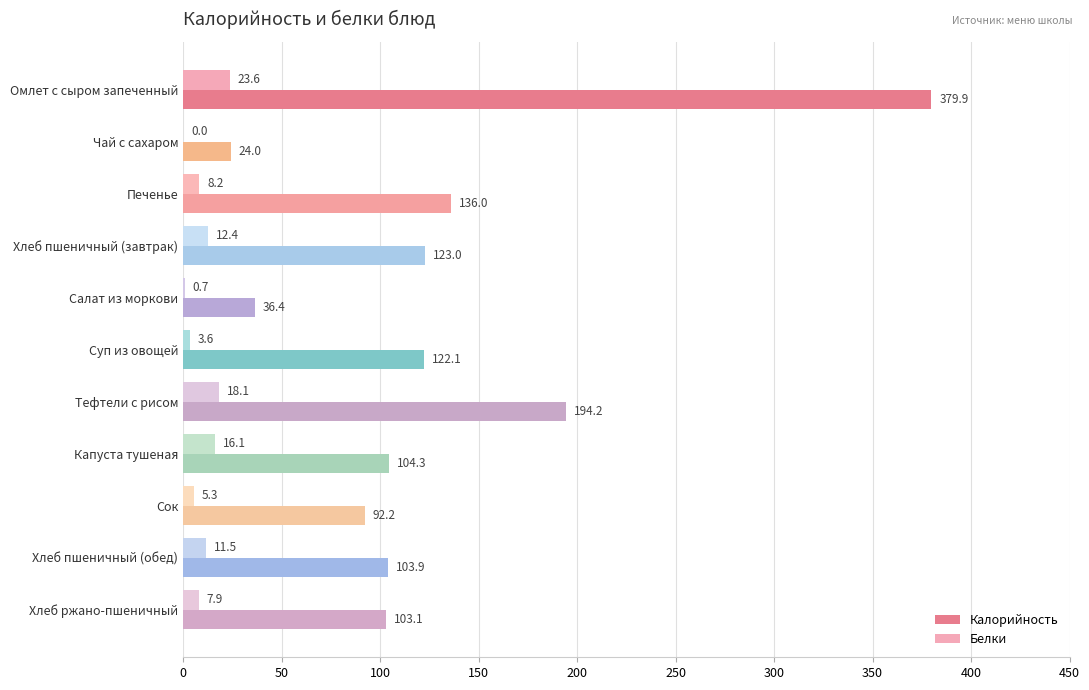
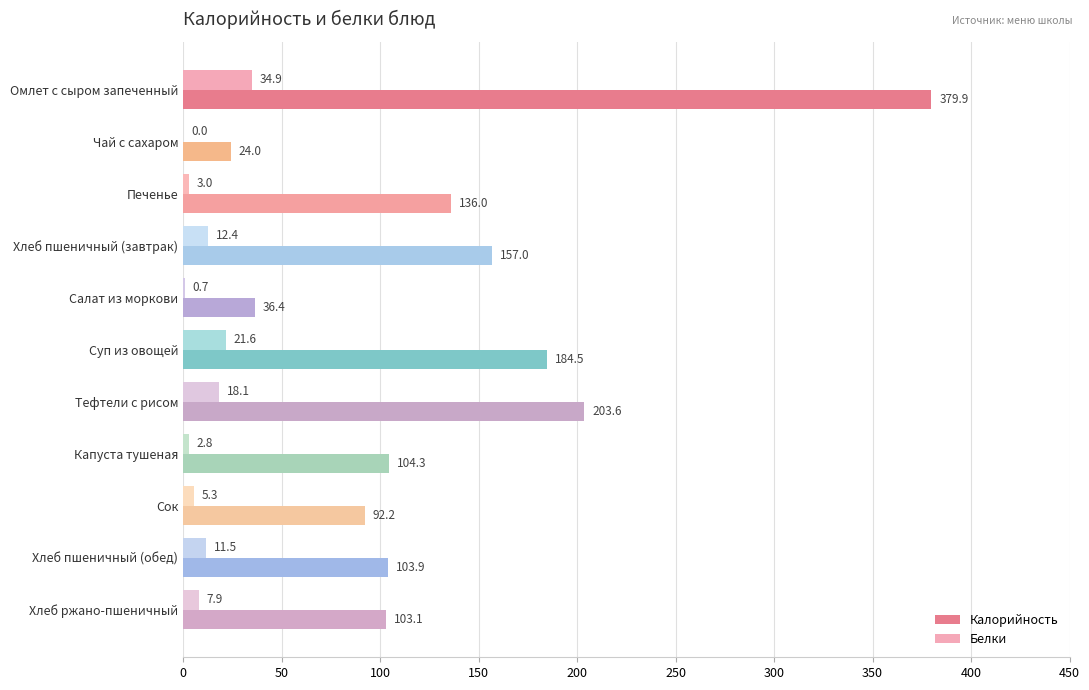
  {
    "Калорийность": {
      "Омлет с сыром запеченный": 379.9,
      "Чай с сахаром": 24.0,
      "Печенье": 136.0,
-     "Хлеб пшеничный (завтрак)": 123.0,
+     "Хлеб пшеничный (завтрак)": 157.0,
      "Салат из моркови": 36.4,
-     "Суп из овощей": 122.1,
-     "Тефтели с рисом": 194.2,
+     "Суп из овощей": 184.5,
+     "Тефтели с рисом": 203.6,
      "Капуста тушеная": 104.3,
      "Сок": 92.2,
      "Хлеб пшеничный (обед)": 103.9,
      "Хлеб ржано-пшеничный": 103.1
    },
    "Белки": {
-     "Омлет с сыром запеченный": 23.6,
+     "Омлет с сыром запеченный": 34.9,
      "Чай с сахаром": 0.0,
-     "Печенье": 8.2,
+     "Печенье": 3.0,
      "Хлеб пшеничный (завтрак)": 12.4,
      "Салат из моркови": 0.7,
-     "Суп из овощей": 3.6,
+     "Суп из овощей": 21.6,
      "Тефтели с рисом": 18.1,
-     "Капуста тушеная": 16.1,
+     "Капуста тушеная": 2.8,
      "Сок": 5.3,
      "Хлеб пшеничный (обед)": 11.5,
      "Хлеб ржано-пшеничный": 7.9
    }
  }
